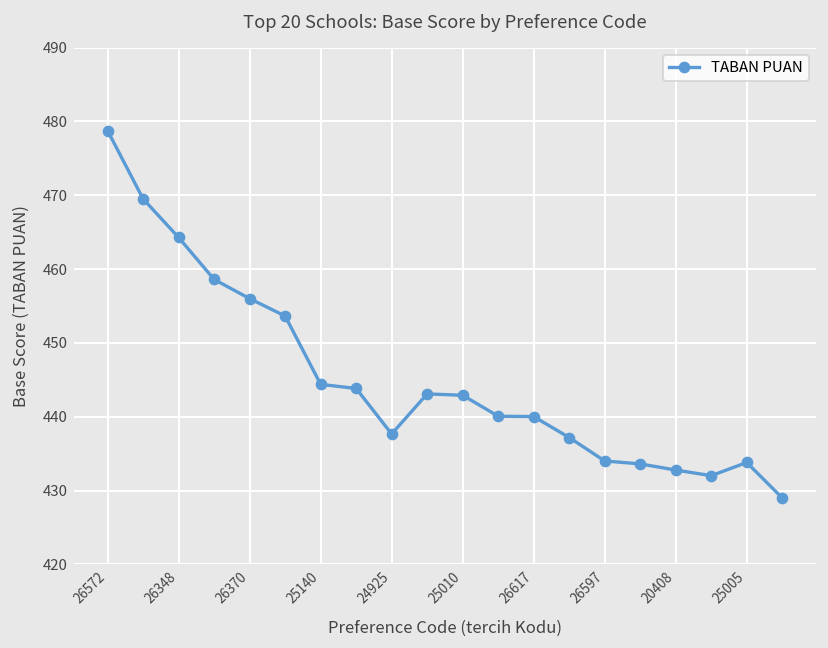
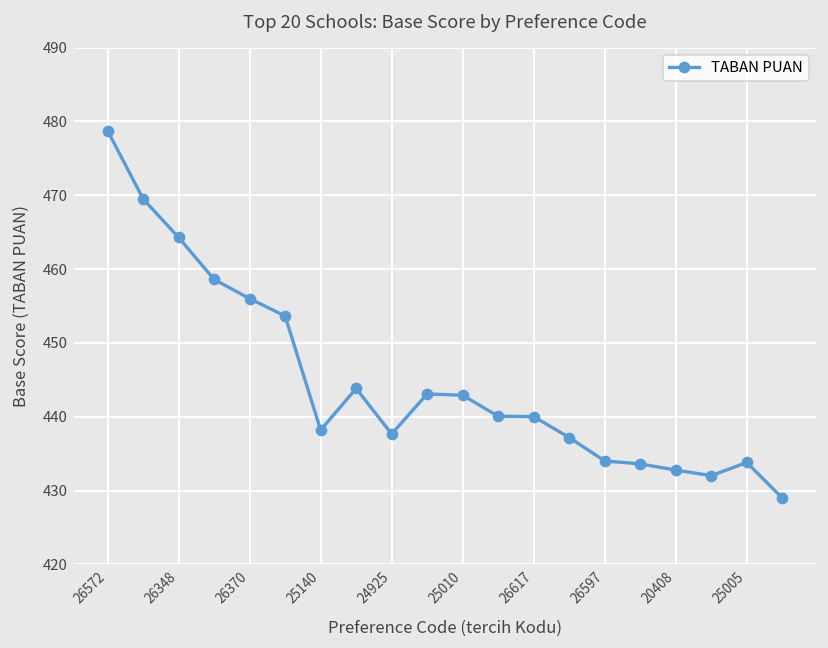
  {
    "26572": 479,
    "26348": 464,
    "26370": 456,
-   "25140": 444,
+   "25140": 438,
    "24925": 438,
    "25010": 443,
    "26617": 440,
    "26597": 434,
    "20408": 433,
    "25005": 434
  }
